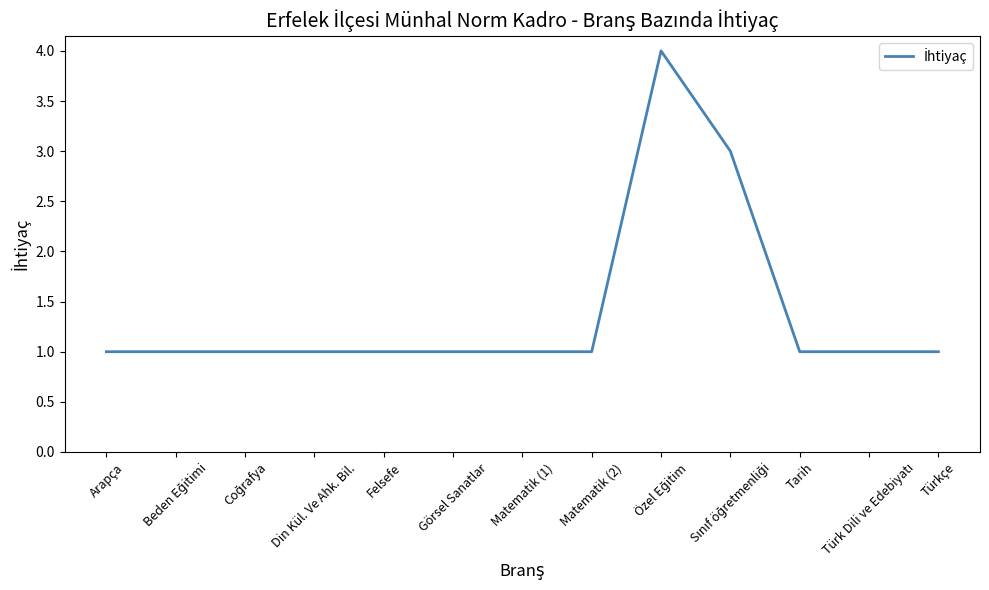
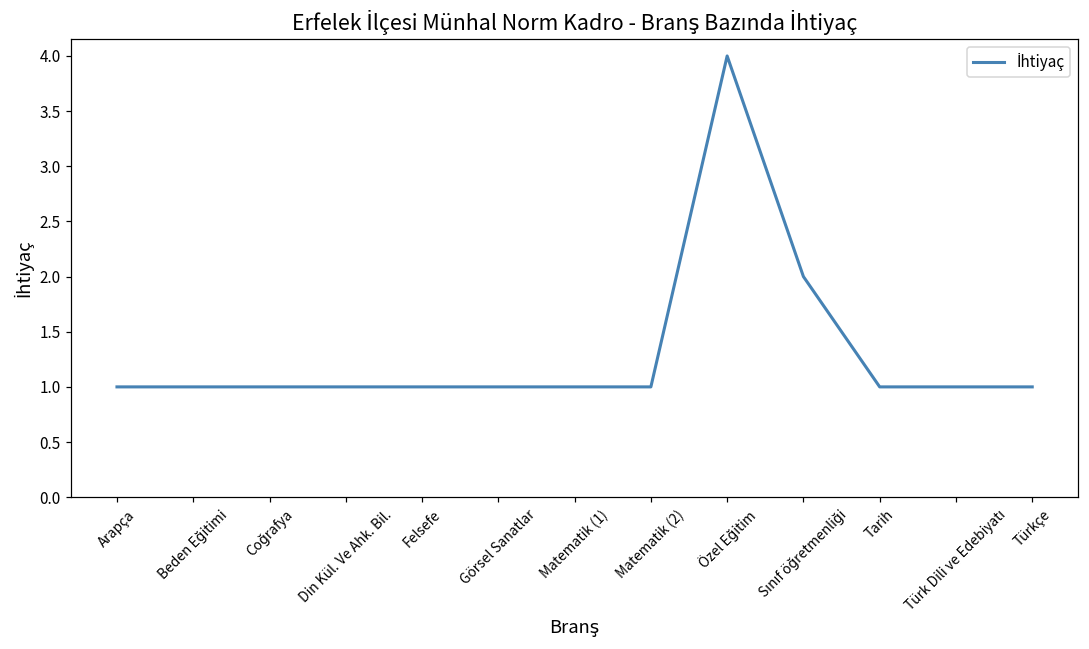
  {
    "Arapça": 1,
    "Beden Eğitimi": 1,
    "Coğrafya": 1,
    "Din Kül. Ve Ahk. Bil.": 1,
    "Felsefe": 1,
    "Görsel Sanatlar": 1,
    "Matematik (1)": 1,
    "Matematik (2)": 1,
    "Özel Eğitim": 4,
-   "Sınıf öğretmenliği": 3,
+   "Sınıf öğretmenliği": 2,
    "Tarih": 1,
    "Türk Dili ve Edebiyatı": 1,
    "Türkçe": 1
  }
